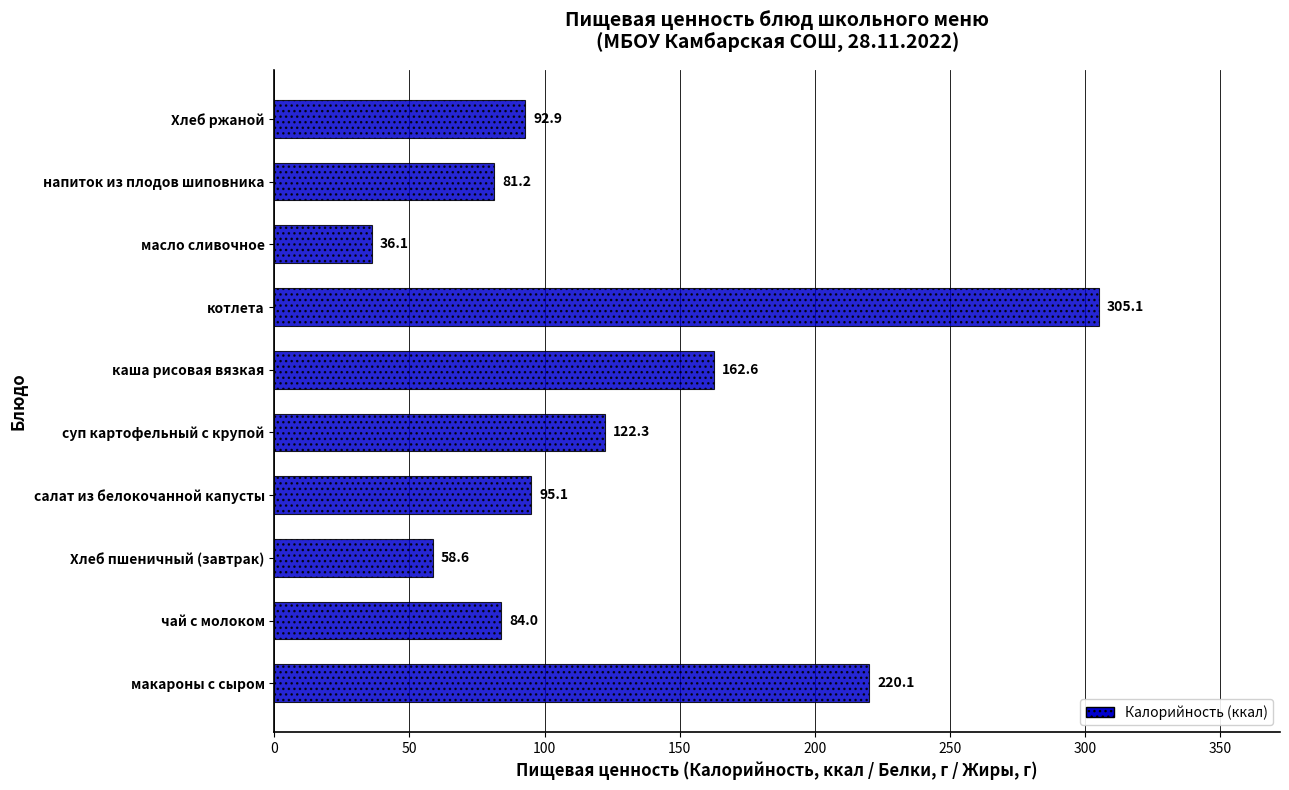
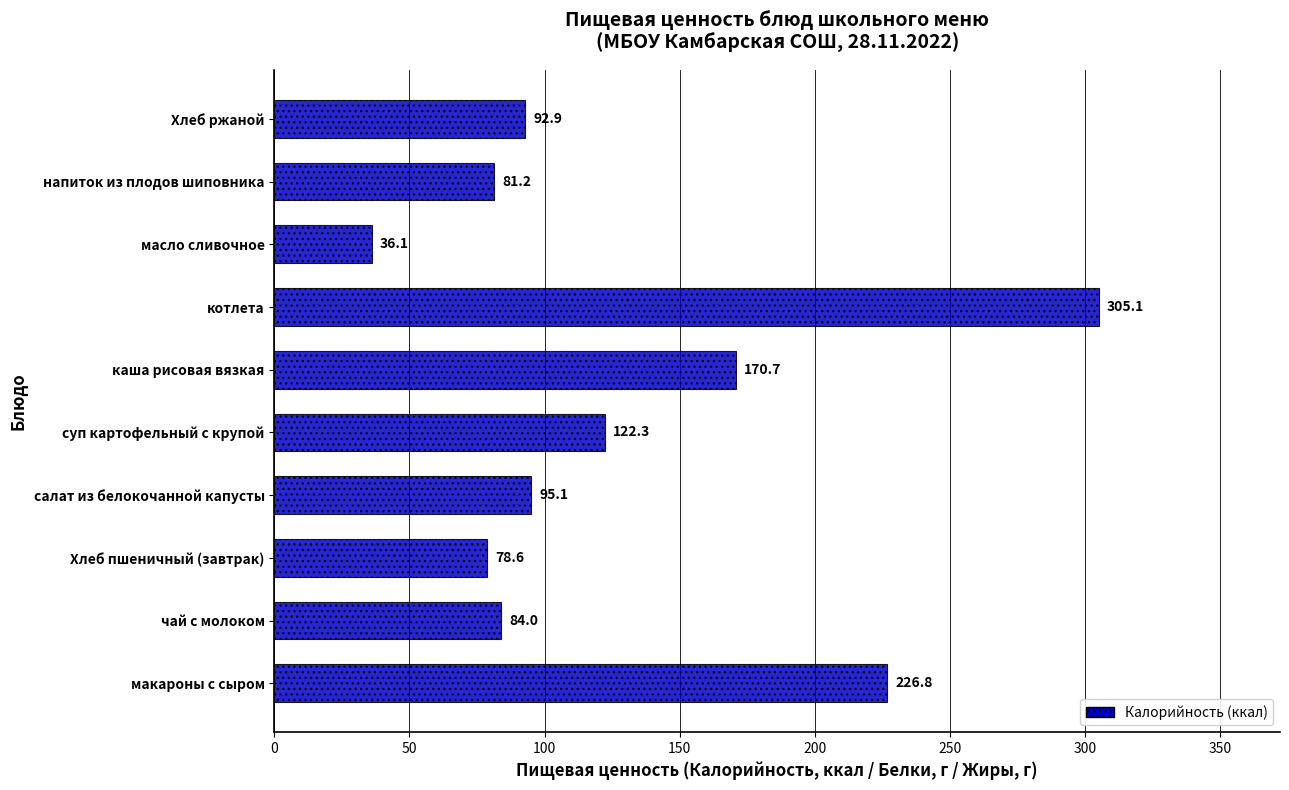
  {
    "Хлеб ржаной": 92.9,
    "напиток из плодов шиповника": 81.2,
    "масло сливочное": 36.1,
    "котлета": 305.1,
-   "каша рисовая вязкая": 162.6,
+   "каша рисовая вязкая": 170.7,
    "суп картофельный с крупой": 122.3,
    "салат из белокочанной капусты": 95.1,
-   "Хлеб пшеничный (завтрак)": 58.6,
+   "Хлеб пшеничный (завтрак)": 78.6,
    "чай с молоком": 84.0,
-   "макароны с сыром": 220.1
+   "макароны с сыром": 226.8
  }
